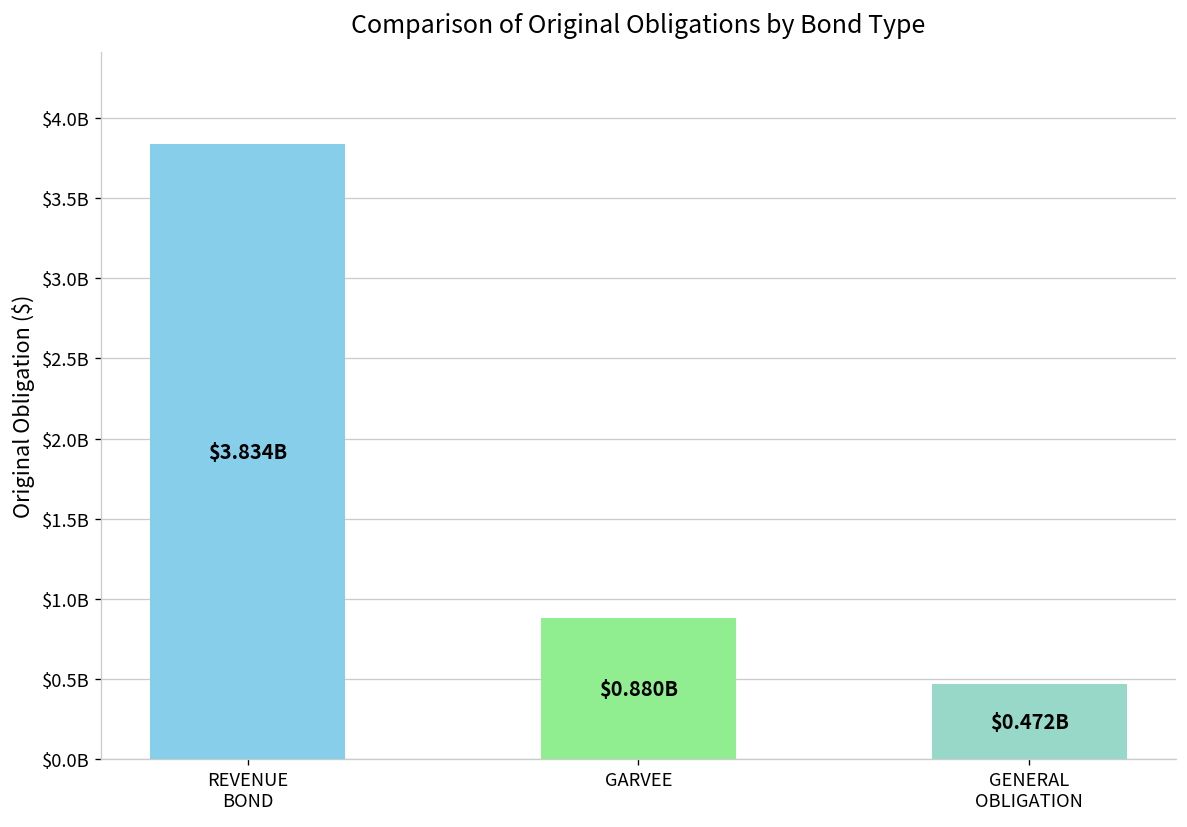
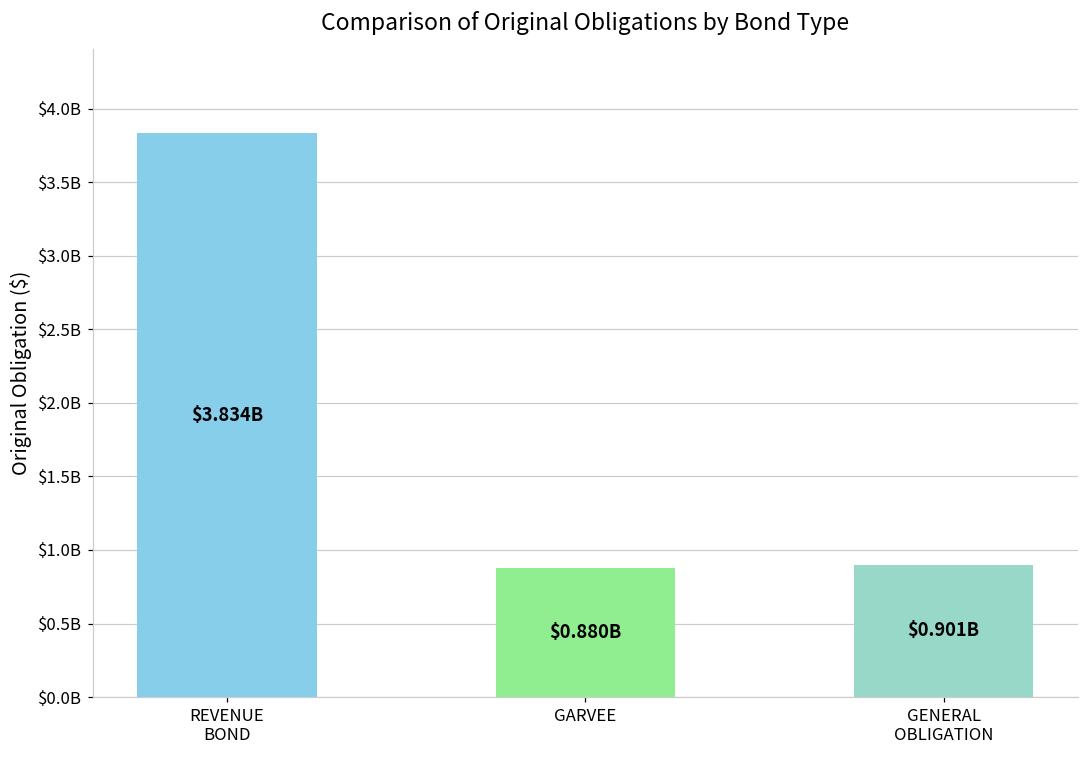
  {
    "REVENUE BOND": "$3.834B",
    "GARVEE": "$0.880B",
-   "GENERAL OBLIGATION": "$0.472B"
+   "GENERAL OBLIGATION": "$0.901B"
  }
